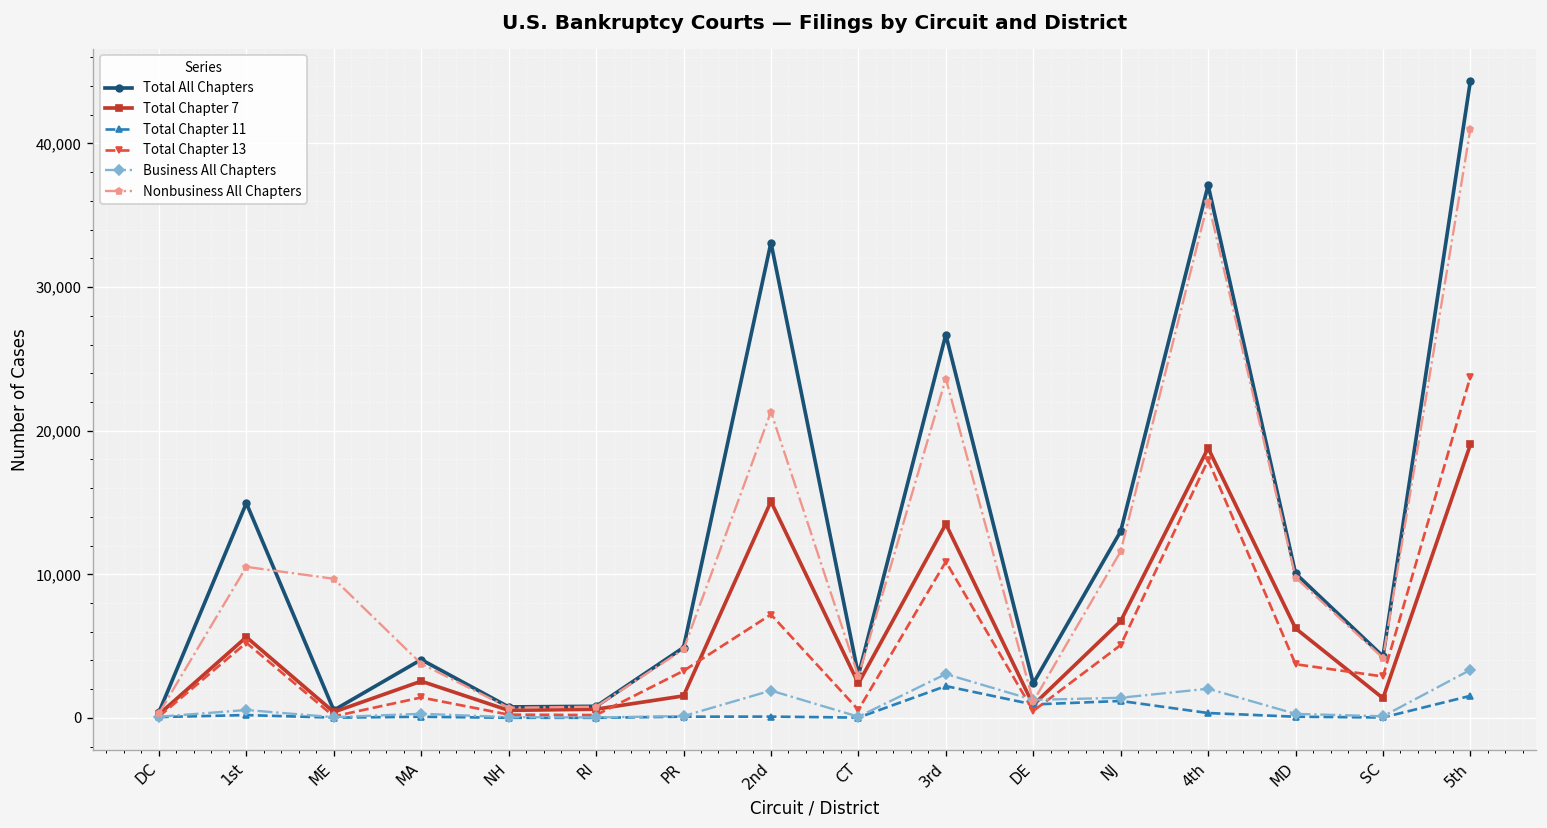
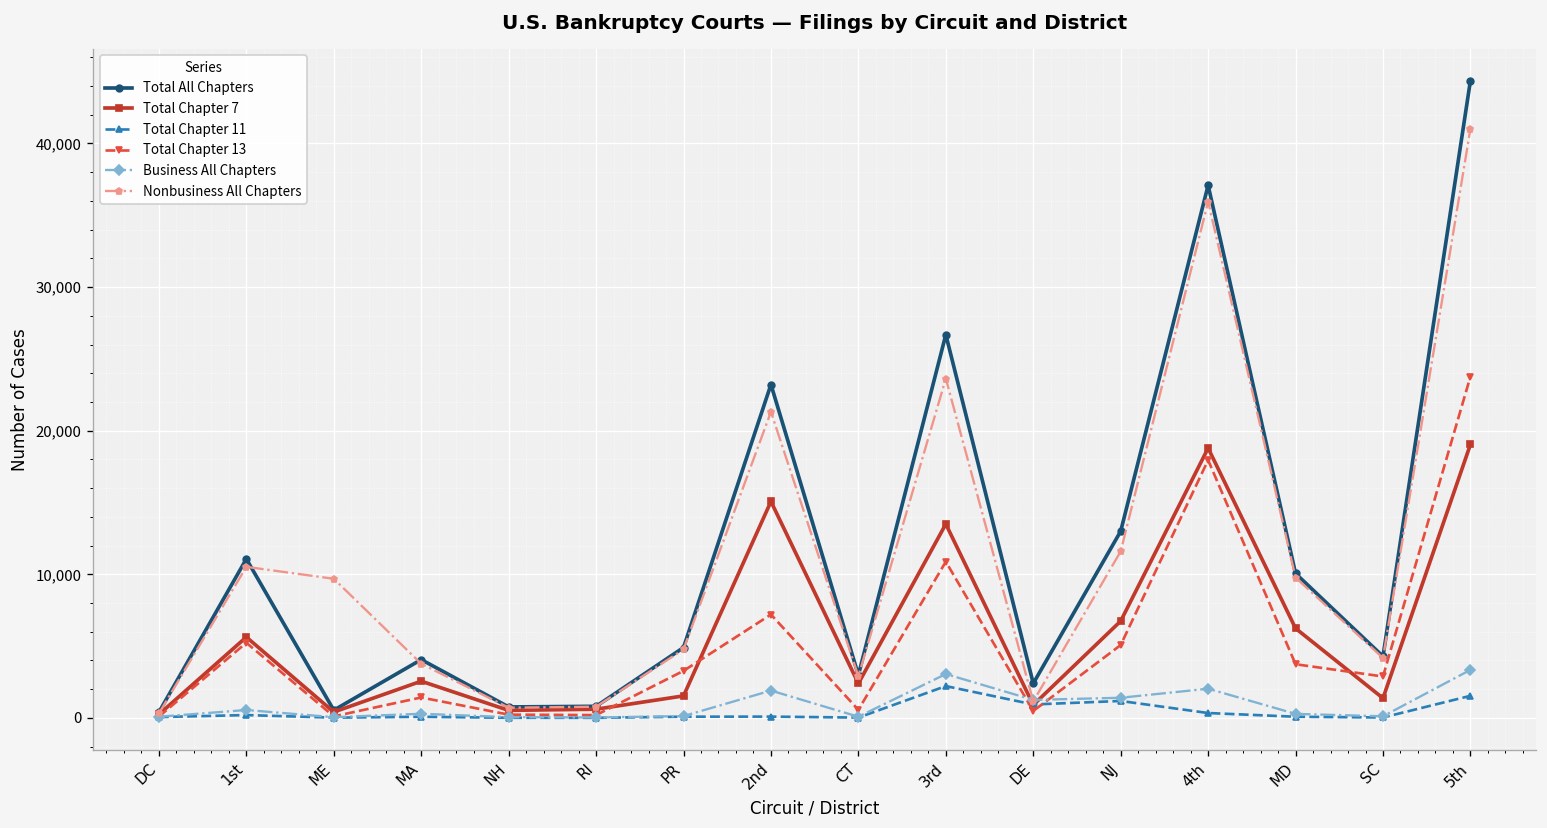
  {
    "Total All Chapters": {
-     "1st": "15,000",
+     "1st": "11,100",
      "MA": "4,100",
-     "2nd": "33,100",
+     "2nd": "23,200",
      "3rd": "26,700",
      "DE": "2,400",
      "NJ": "13,000",
      "4th": "37,100",
      "MD": "10,100",
      "5th": "44,400"
    },
    "Total Chapter 11": {
      "1st": "200",
      "2nd": "100",
      "3rd": "2,200",
      "NJ": "1,200",
      "4th": "300",
      "5th": "1,500"
    },
    "Business All Chapters": {
      "1st": "600",
      "2nd": "1,900",
      "3rd": "3,100",
      "NJ": "1,400",
      "4th": "2,000",
      "5th": "3,300"
    },
    "Nonbusiness All Chapters": {
      "1st": "10,500",
      "ME": "9,700",
      "MA": "3,800",
      "2nd": "21,300",
      "3rd": "23,600",
      "NJ": "11,600",
      "4th": "36,000",
      "MD": "9,800",
      "5th": "41,000"
    }
  }
